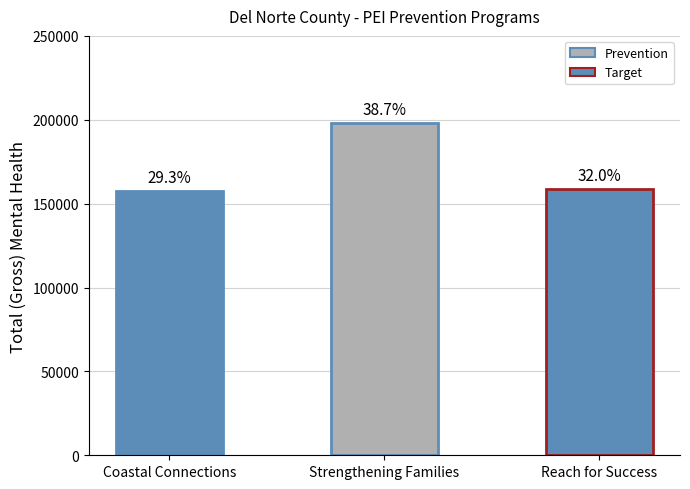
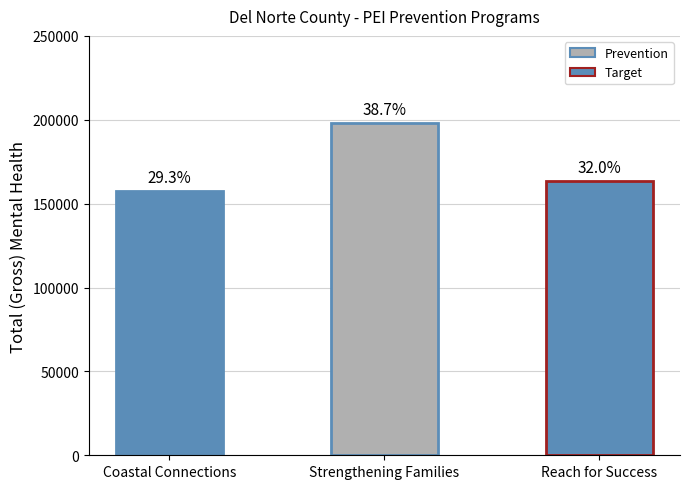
  {
-   "Reach for Success": 159000
+   "Reach for Success": 163000
  }
